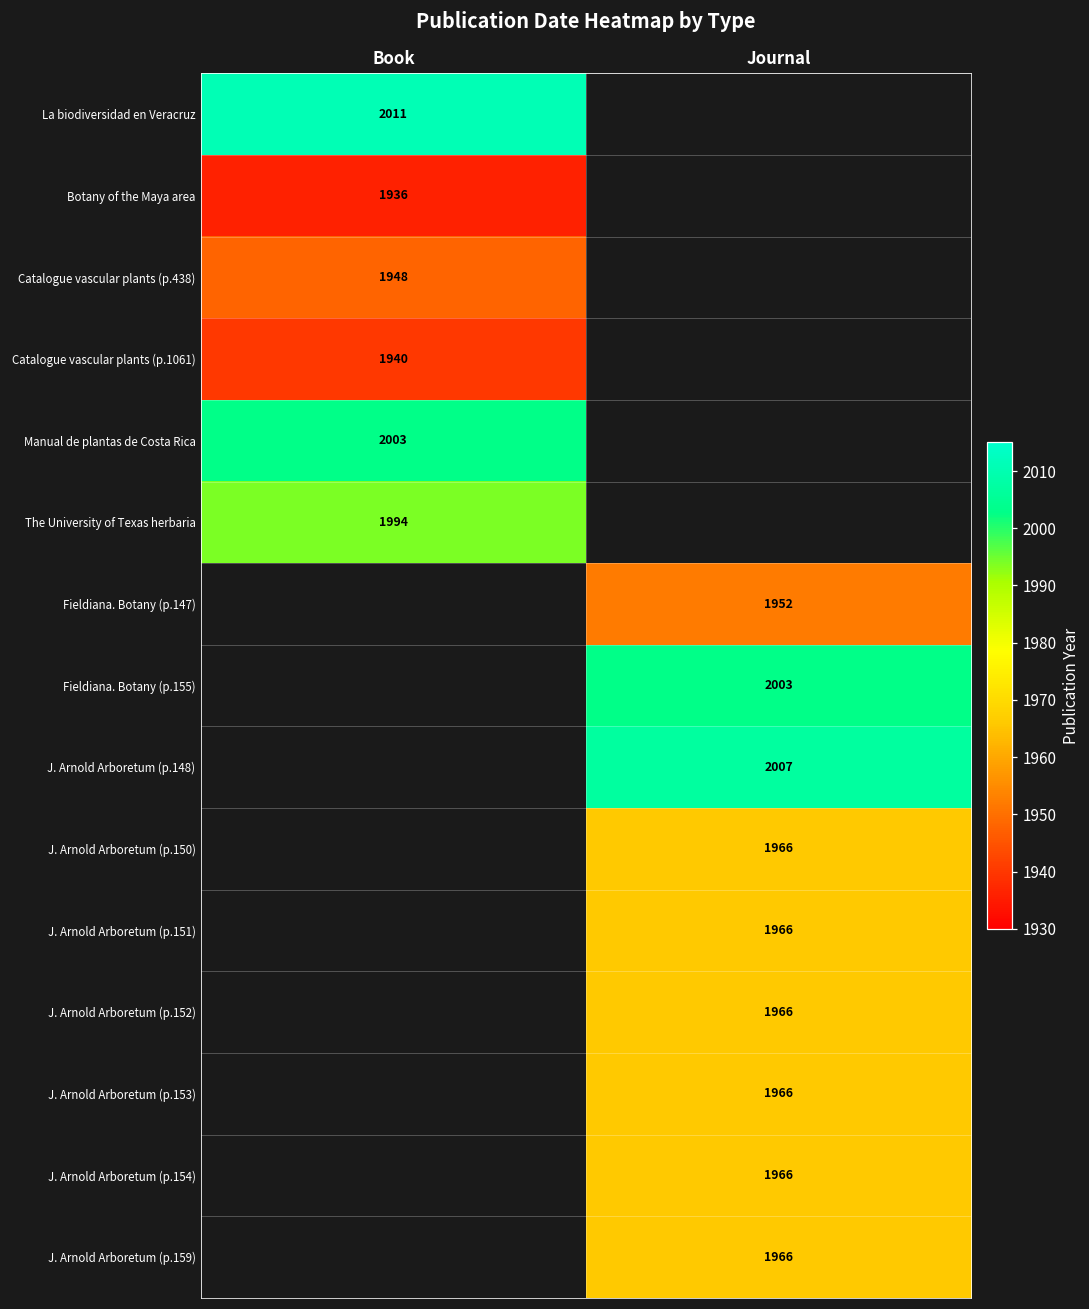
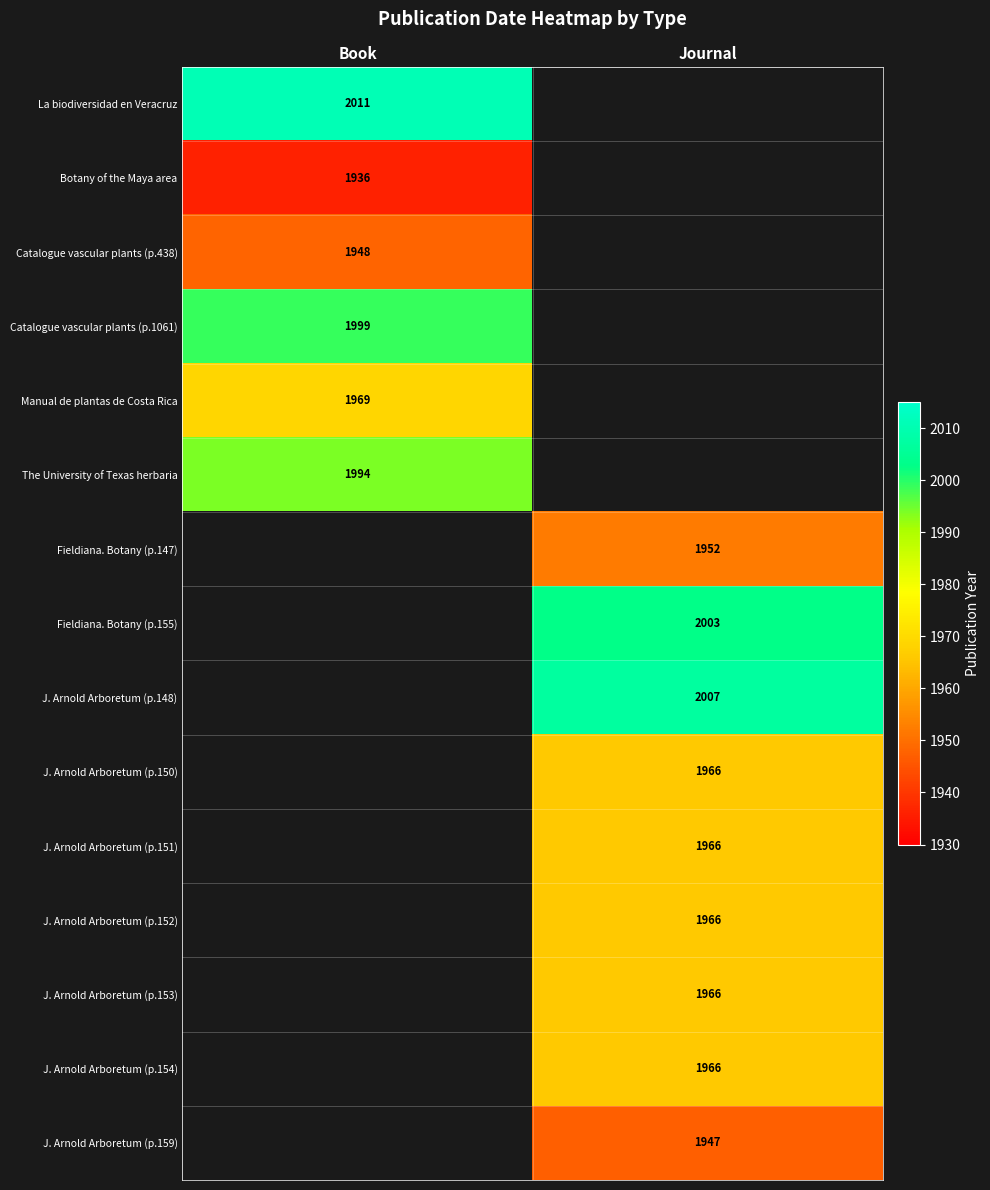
  {
    "La biodiversidad en Veracruz": {
      "Book": 2011
    },
    "Botany of the Maya area": {
      "Book": 1936
    },
    "Catalogue vascular plants (p.438)": {
      "Book": 1948
    },
    "Catalogue vascular plants (p.1061)": {
-     "Book": 1940
+     "Book": 1999
    },
    "Manual de plantas de Costa Rica": {
-     "Book": 2003
+     "Book": 1969
    },
    "The University of Texas herbaria": {
      "Book": 1994
    },
    "Fieldiana. Botany (p.147)": {
      "Journal": 1952
    },
    "Fieldiana. Botany (p.155)": {
      "Journal": 2003
    },
    "J. Arnold Arboretum (p.148)": {
      "Journal": 2007
    },
    "J. Arnold Arboretum (p.150)": {
      "Journal": 1966
    },
    "J. Arnold Arboretum (p.151)": {
      "Journal": 1966
    },
    "J. Arnold Arboretum (p.152)": {
      "Journal": 1966
    },
    "J. Arnold Arboretum (p.153)": {
      "Journal": 1966
    },
    "J. Arnold Arboretum (p.154)": {
      "Journal": 1966
    },
    "J. Arnold Arboretum (p.159)": {
-     "Journal": 1966
+     "Journal": 1947
    }
  }
